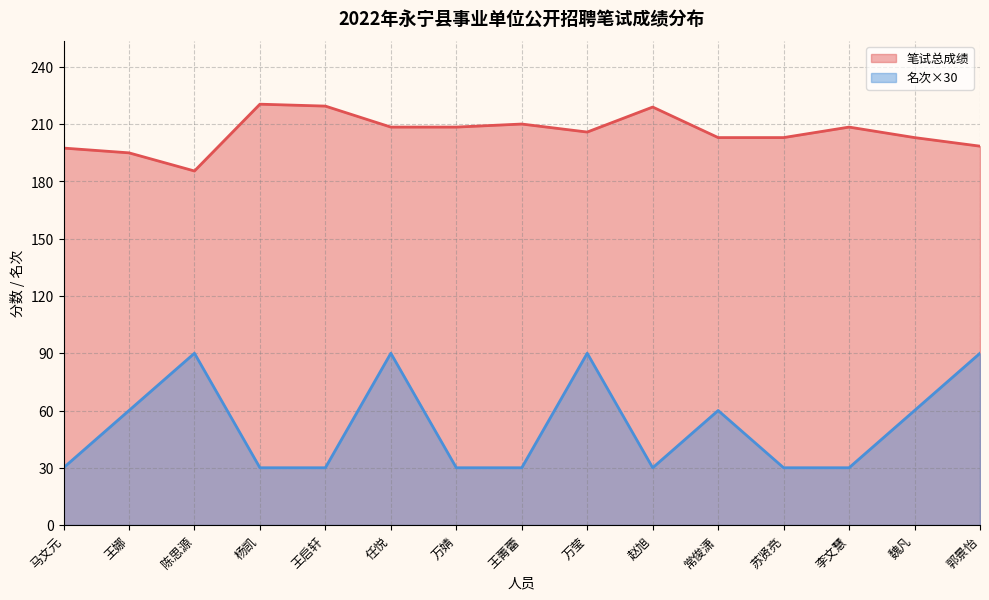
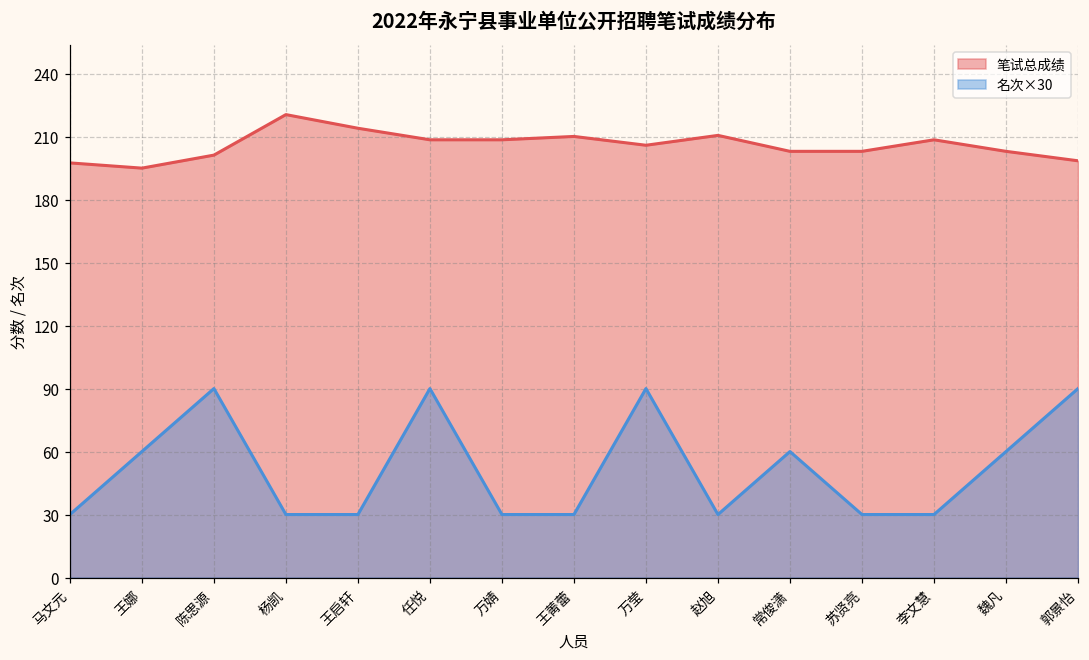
  {
    "笔试总成绩": {
      "马文元": 198,
      "王娜": 195,
-     "陈思源": 186,
+     "陈思源": 201,
      "杨凯": 221,
-     "王启轩": 220,
+     "王启轩": 214,
      "任悦": 209,
      "万婧": 209,
      "王菁蕾": 210,
      "万莹": 206,
-     "赵旭": 219,
+     "赵旭": 211,
      "常俊潇": 203,
      "苏贤亮": 203,
      "李文慧": 209,
      "魏凡": 203,
      "郭景怡": 199
    },
    "名次×30": {
      "马文元": 30,
      "王娜": 60,
      "陈思源": 90,
      "杨凯": 30,
      "王启轩": 30,
      "任悦": 90,
      "万婧": 30,
      "王菁蕾": 30,
      "万莹": 90,
      "赵旭": 30,
      "常俊潇": 60,
      "苏贤亮": 30,
      "李文慧": 30,
      "魏凡": 60,
      "郭景怡": 90
    }
  }
